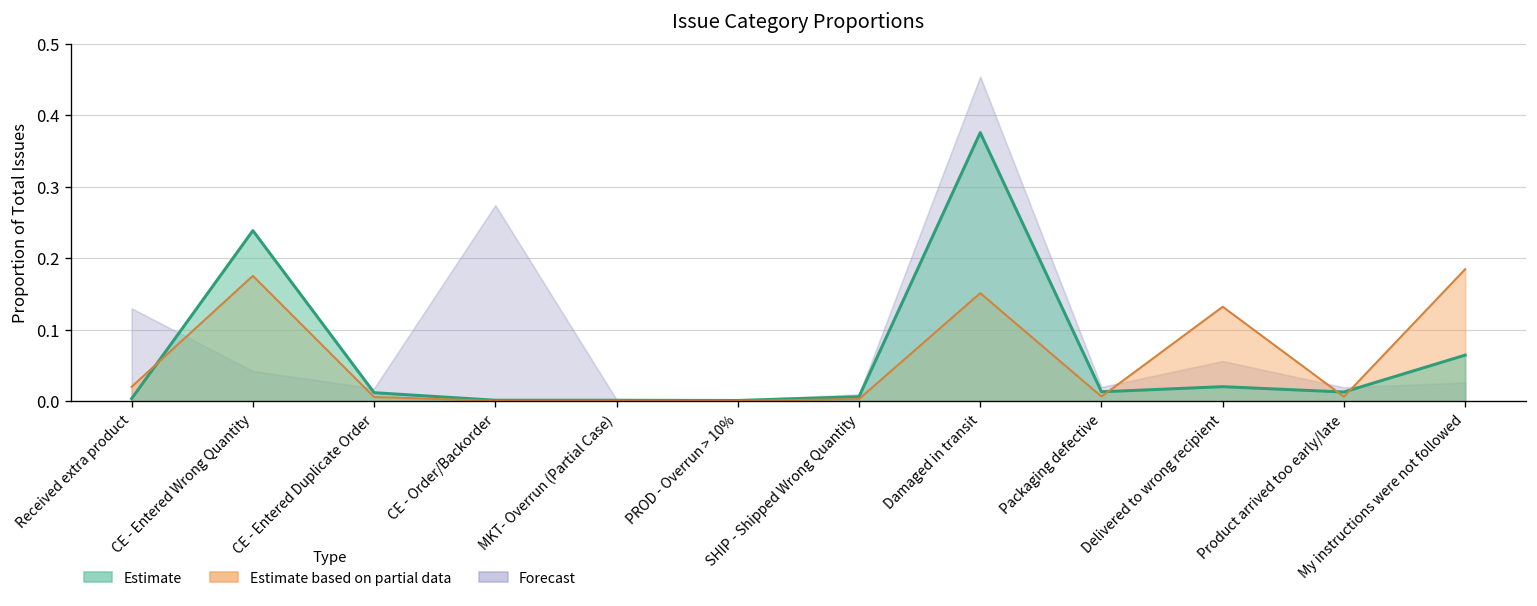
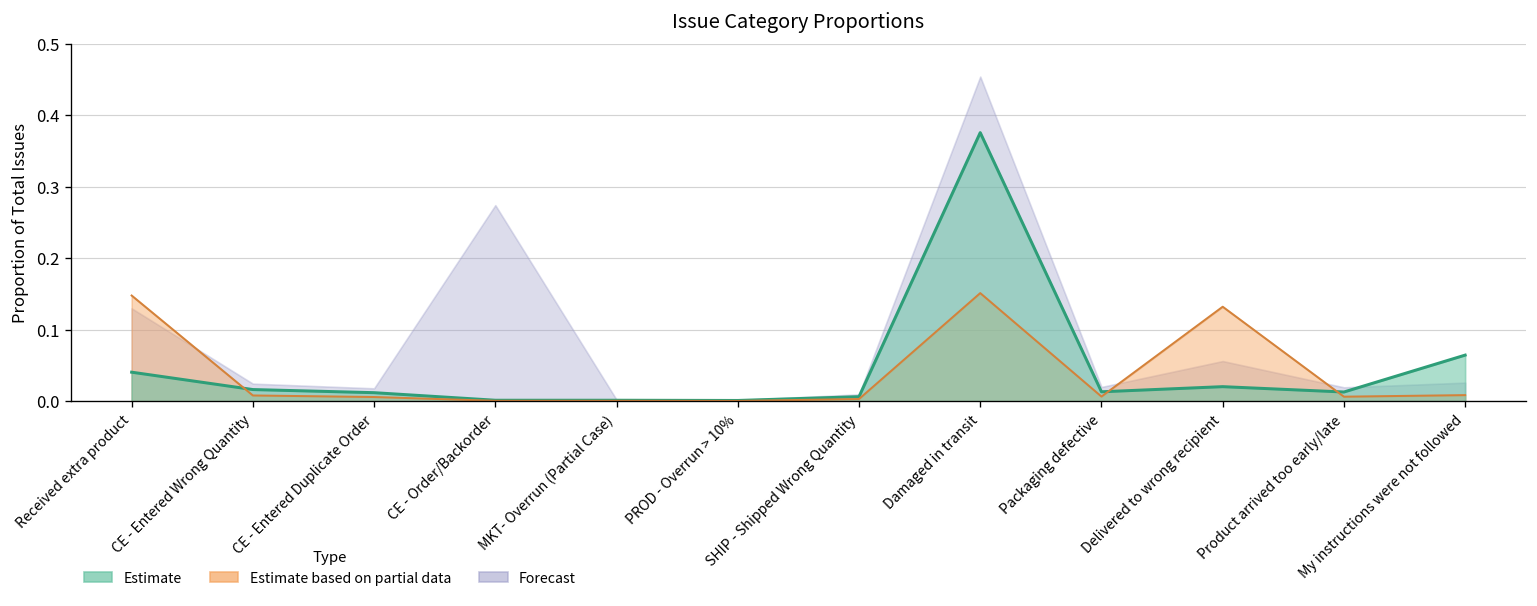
  {
    "Forecast": {
      "Received extra product": 0.13,
-     "CE - Entered Wrong Quantity": 0.04,
+     "CE - Entered Wrong Quantity": 0.02,
      "CE - Entered Duplicate Order": 0.02,
      "CE - Order/Backorder": 0.27,
      "Damaged in transit": 0.45,
      "Packaging defective": 0.02,
      "Delivered to wrong recipient": 0.06,
      "Product arrived too early/late": 0.02,
      "My instructions were not followed": 0.03
    },
    "Estimate based on partial data": {
-     "Received extra product": 0.02,
-     "CE - Entered Wrong Quantity": 0.18,
+     "Received extra product": 0.15,
+     "CE - Entered Wrong Quantity": 0.01,
      "CE - Entered Duplicate Order": 0.01,
      "Damaged in transit": 0.15,
      "Packaging defective": 0.01,
      "Delivered to wrong recipient": 0.13,
      "Product arrived too early/late": 0.01,
-     "My instructions were not followed": 0.18
+     "My instructions were not followed": 0.01
    },
    "Estimate": {
-     "Received extra product": 0.00,
-     "CE - Entered Wrong Quantity": 0.24,
+     "Received extra product": 0.04,
+     "CE - Entered Wrong Quantity": 0.02,
      "CE - Entered Duplicate Order": 0.01,
      "Damaged in transit": 0.38,
      "Packaging defective": 0.01,
      "Delivered to wrong recipient": 0.02,
      "Product arrived too early/late": 0.01,
      "My instructions were not followed": 0.06
    }
  }
